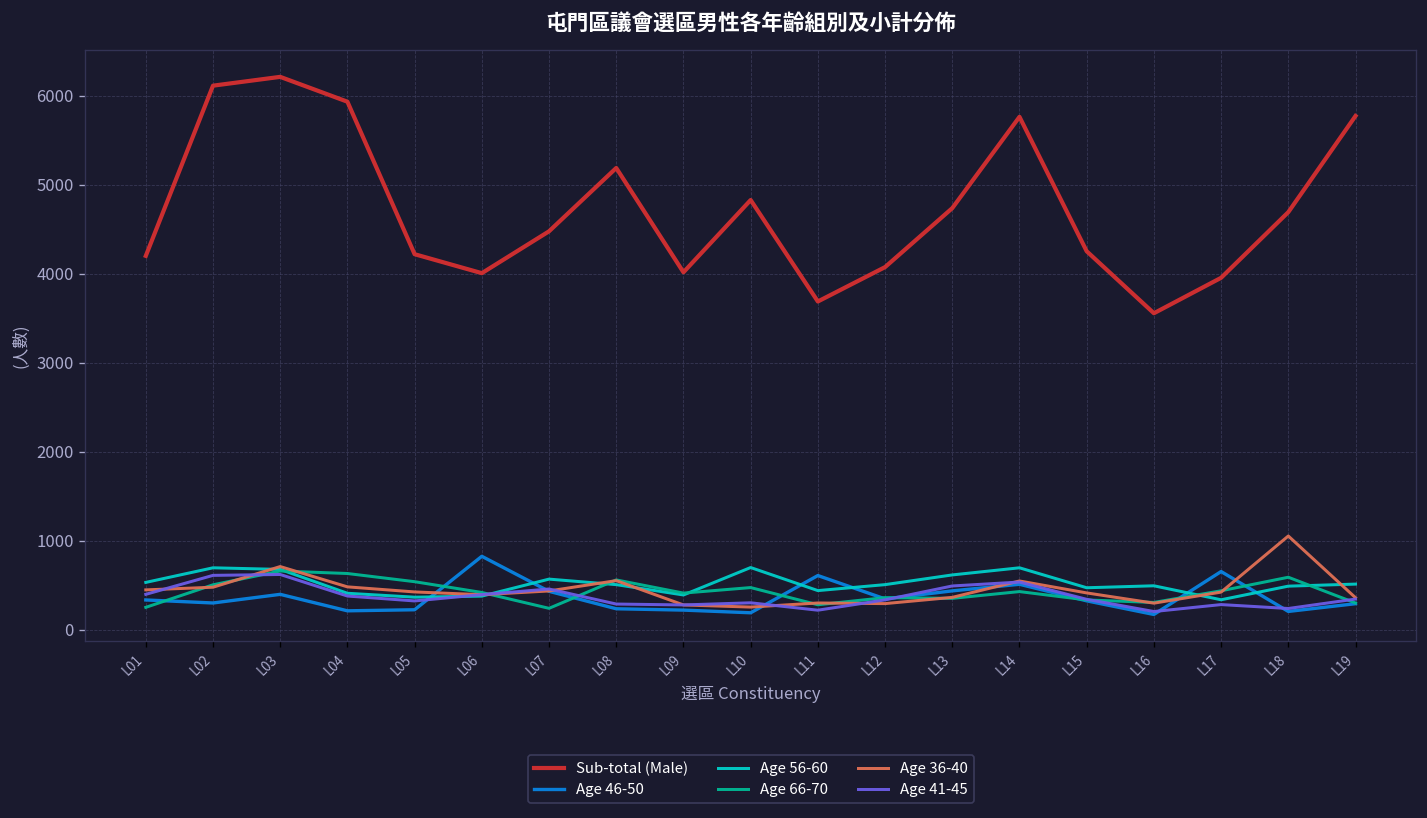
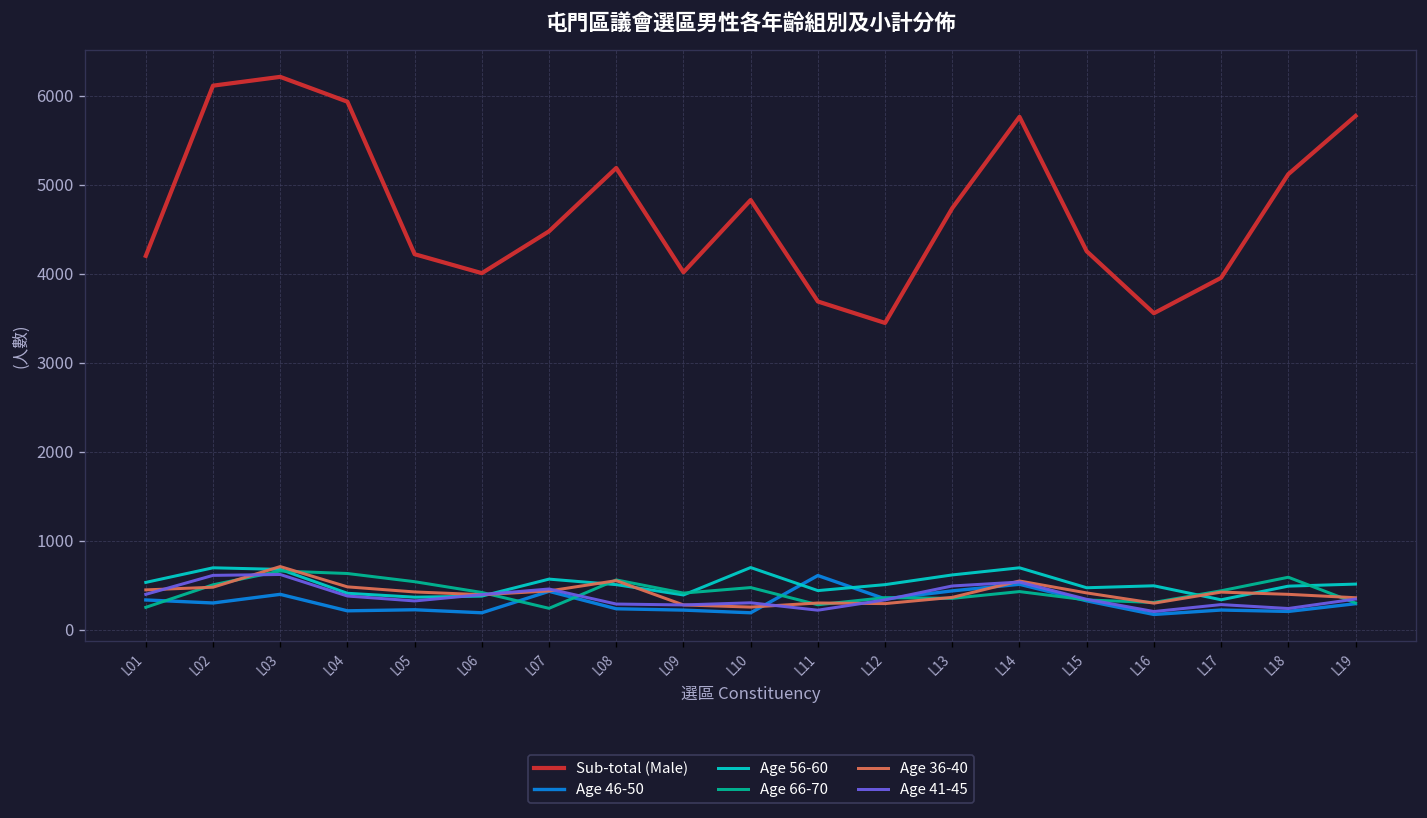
  {
    "Sub-total (Male)": {
      "L01": 4200,
      "L02": 6100,
      "L03": 6200,
      "L04": 5900,
      "L05": 4200,
      "L06": 4000,
      "L07": 4500,
      "L08": 5200,
      "L09": 4000,
      "L10": 4800,
      "L11": 3700,
-     "L12": 4100,
+     "L12": 3400,
      "L13": 4700,
      "L14": 5800,
      "L15": 4300,
      "L16": 3600,
      "L17": 4000,
-     "L18": 4700,
+     "L18": 5100,
      "L19": 5800
    },
    "Age 46-50": {
      "L01": 300,
      "L02": 300,
      "L03": 400,
      "L04": 200,
      "L05": 200,
-     "L06": 800,
+     "L06": 200,
      "L08": 200,
      "L09": 200,
      "L10": 200,
      "L11": 600,
      "L13": 400,
-     "L17": 700
+     "L17": 200
    },
    "Age 36-40": {
      "L01": 500,
      "L04": 500,
      "L05": 400,
      "L10": 300,
      "L12": 300,
      "L15": 400,
-     "L18": 1100
+     "L18": 400
    },
    "Age 41-45": {
      "L01": 400,
      "L02": 600,
      "L03": 600,
      "L05": 300,
      "L08": 300,
      "L10": 300,
      "L11": 200,
      "L13": 500,
      "L17": 300
    }
  }
